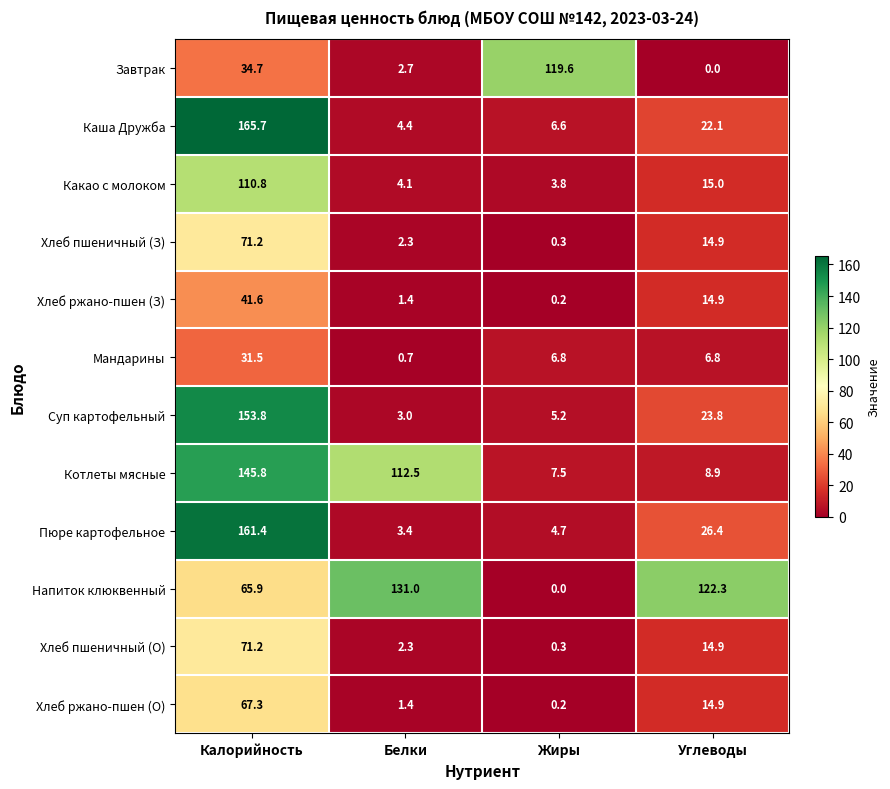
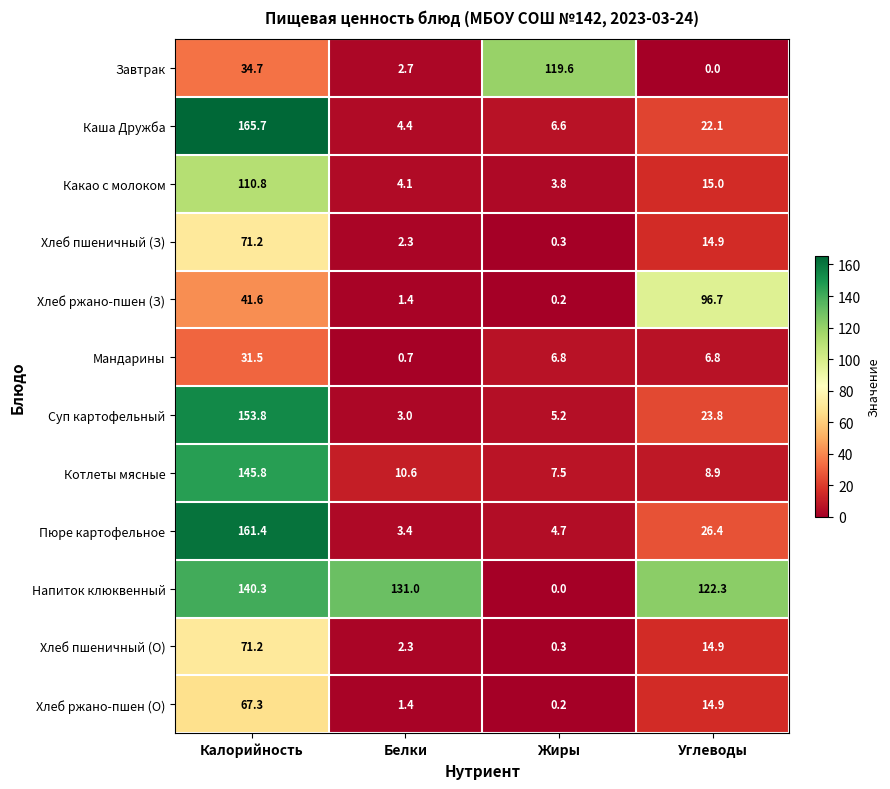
  {
    "Завтрак": {
      "Калорийность": 34.7,
      "Белки": 2.7,
      "Жиры": 119.6,
      "Углеводы": 0.0
    },
    "Каша Дружба": {
      "Калорийность": 165.7,
      "Белки": 4.4,
      "Жиры": 6.6,
      "Углеводы": 22.1
    },
    "Какао с молоком": {
      "Калорийность": 110.8,
      "Белки": 4.1,
      "Жиры": 3.8,
      "Углеводы": 15.0
    },
    "Хлеб пшеничный (З)": {
      "Калорийность": 71.2,
      "Белки": 2.3,
      "Жиры": 0.3,
      "Углеводы": 14.9
    },
    "Хлеб ржано-пшен (З)": {
      "Калорийность": 41.6,
      "Белки": 1.4,
      "Жиры": 0.2,
-     "Углеводы": 14.9
+     "Углеводы": 96.7
    },
    "Мандарины": {
      "Калорийность": 31.5,
      "Белки": 0.7,
      "Жиры": 6.8,
      "Углеводы": 6.8
    },
    "Суп картофельный": {
      "Калорийность": 153.8,
      "Белки": 3.0,
      "Жиры": 5.2,
      "Углеводы": 23.8
    },
    "Котлеты мясные": {
      "Калорийность": 145.8,
-     "Белки": 112.5,
+     "Белки": 10.6,
      "Жиры": 7.5,
      "Углеводы": 8.9
    },
    "Пюре картофельное": {
      "Калорийность": 161.4,
      "Белки": 3.4,
      "Жиры": 4.7,
      "Углеводы": 26.4
    },
    "Напиток клюквенный": {
-     "Калорийность": 65.9,
+     "Калорийность": 140.3,
      "Белки": 131.0,
      "Жиры": 0.0,
      "Углеводы": 122.3
    },
    "Хлеб пшеничный (О)": {
      "Калорийность": 71.2,
      "Белки": 2.3,
      "Жиры": 0.3,
      "Углеводы": 14.9
    },
    "Хлеб ржано-пшен (О)": {
      "Калорийность": 67.3,
      "Белки": 1.4,
      "Жиры": 0.2,
      "Углеводы": 14.9
    }
  }
